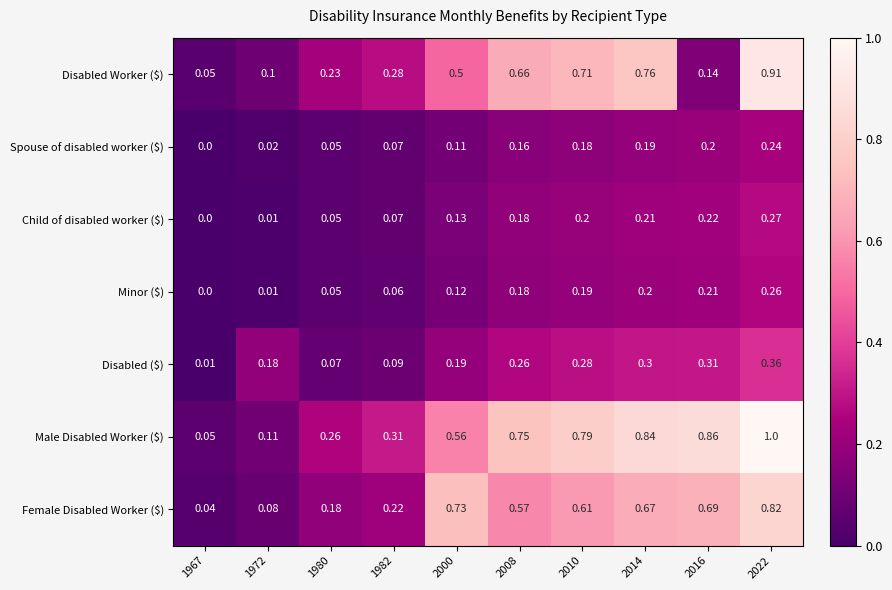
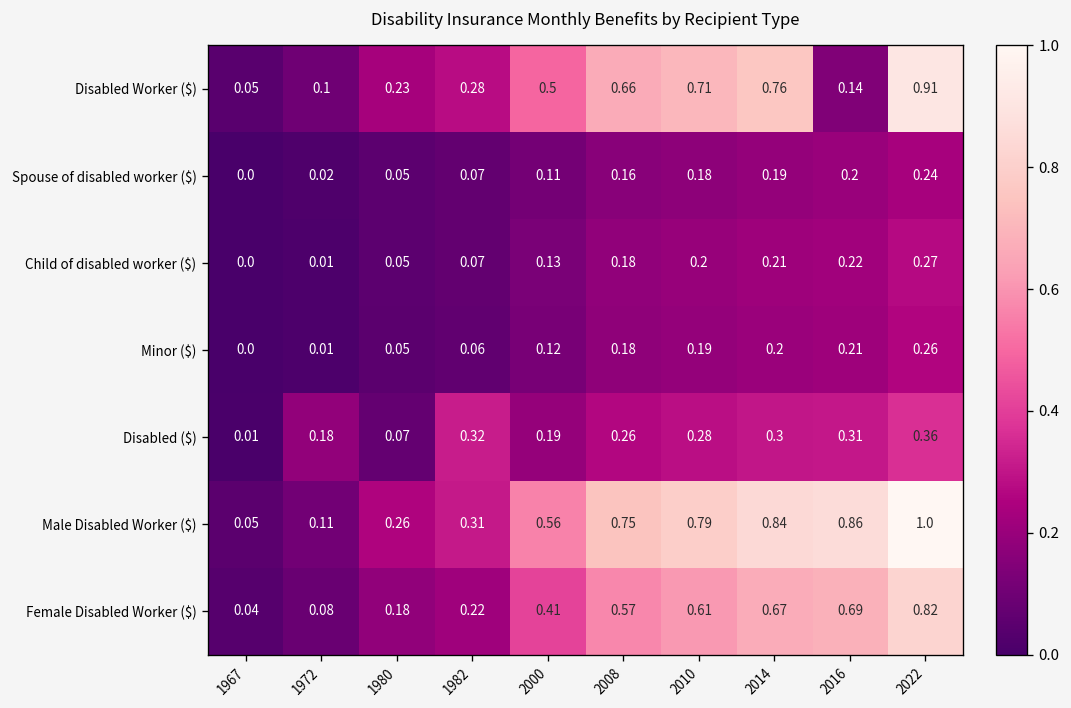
  {
    "Disabled Worker ($)": {
      "1967": 0.05,
      "1972": 0.1,
      "1980": 0.23,
      "1982": 0.28,
      "2000": 0.5,
      "2008": 0.66,
      "2010": 0.71,
      "2014": 0.76,
      "2016": 0.14,
      "2022": 0.91
    },
    "Spouse of disabled worker ($)": {
      "1967": 0.0,
      "1972": 0.02,
      "1980": 0.05,
      "1982": 0.07,
      "2000": 0.11,
      "2008": 0.16,
      "2010": 0.18,
      "2014": 0.19,
      "2016": 0.2,
      "2022": 0.24
    },
    "Child of disabled worker ($)": {
      "1967": 0.0,
      "1972": 0.01,
      "1980": 0.05,
      "1982": 0.07,
      "2000": 0.13,
      "2008": 0.18,
      "2010": 0.2,
      "2014": 0.21,
      "2016": 0.22,
      "2022": 0.27
    },
    "Minor ($)": {
      "1967": 0.0,
      "1972": 0.01,
      "1980": 0.05,
      "1982": 0.06,
      "2000": 0.12,
      "2008": 0.18,
      "2010": 0.19,
      "2014": 0.2,
      "2016": 0.21,
      "2022": 0.26
    },
    "Disabled ($)": {
      "1967": 0.01,
      "1972": 0.18,
      "1980": 0.07,
-     "1982": 0.09,
+     "1982": 0.32,
      "2000": 0.19,
      "2008": 0.26,
      "2010": 0.28,
      "2014": 0.3,
      "2016": 0.31,
      "2022": 0.36
    },
    "Male Disabled Worker ($)": {
      "1967": 0.05,
      "1972": 0.11,
      "1980": 0.26,
      "1982": 0.31,
      "2000": 0.56,
      "2008": 0.75,
      "2010": 0.79,
      "2014": 0.84,
      "2016": 0.86,
      "2022": 1.0
    },
    "Female Disabled Worker ($)": {
      "1967": 0.04,
      "1972": 0.08,
      "1980": 0.18,
      "1982": 0.22,
-     "2000": 0.73,
+     "2000": 0.41,
      "2008": 0.57,
      "2010": 0.61,
      "2014": 0.67,
      "2016": 0.69,
      "2022": 0.82
    }
  }
